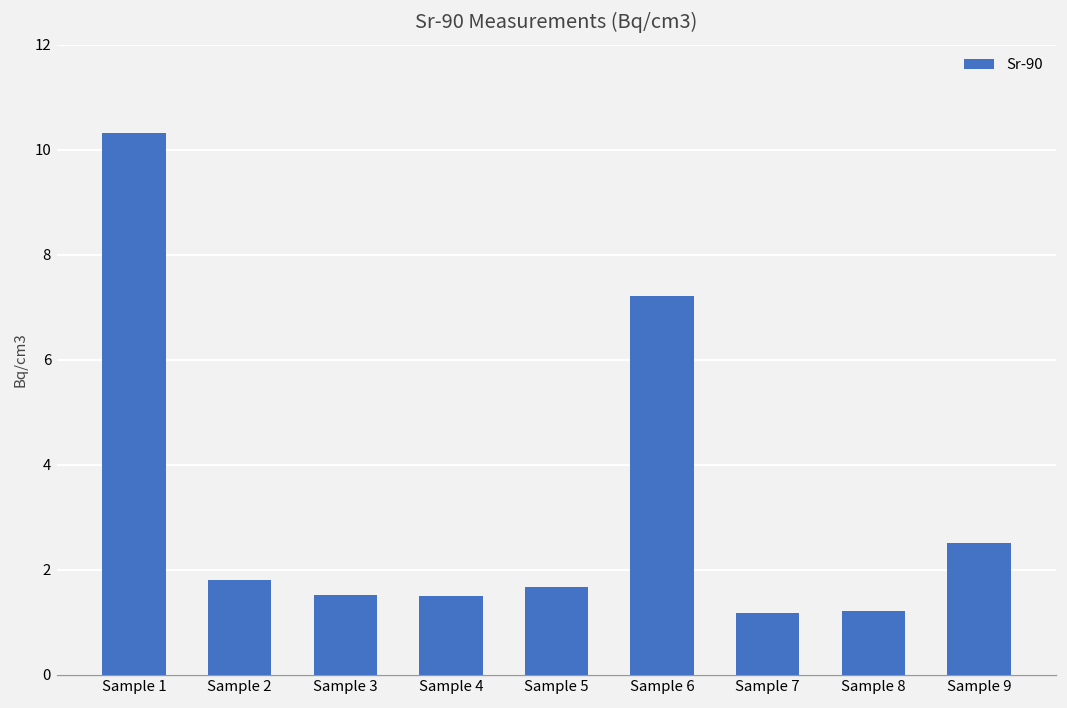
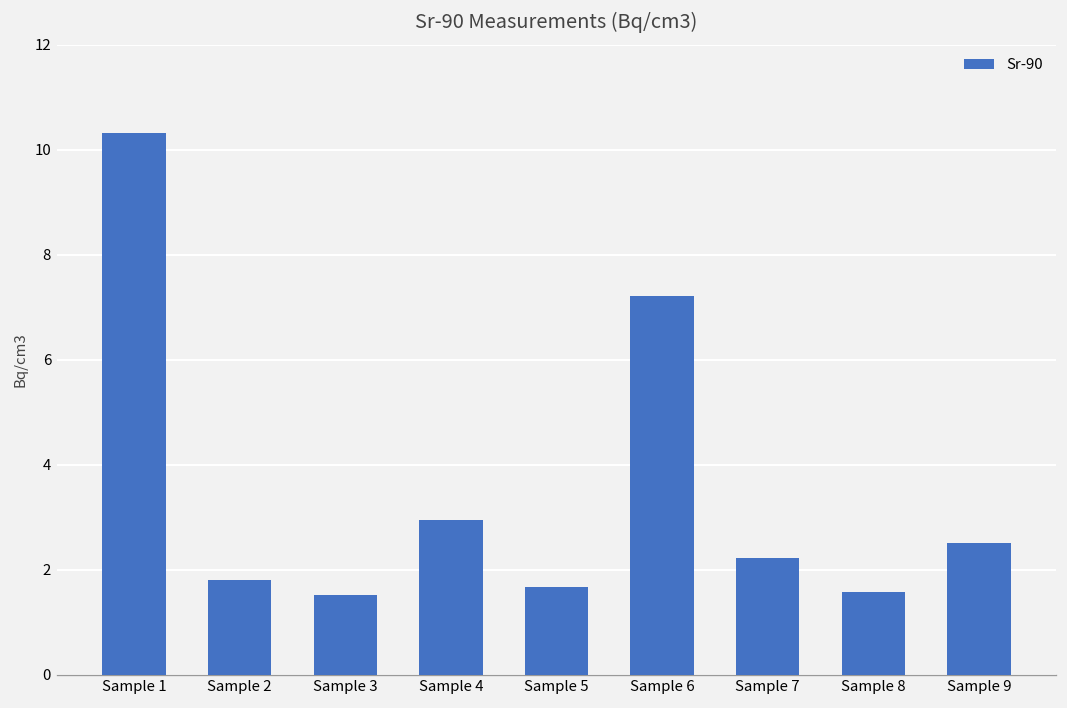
  {
    "Sample 1": 10.3,
    "Sample 2": 1.8,
    "Sample 3": 1.5,
-   "Sample 4": 1.5,
+   "Sample 4": 2.9,
    "Sample 5": 1.7,
    "Sample 6": 7.2,
-   "Sample 7": 1.2,
-   "Sample 8": 1.2,
+   "Sample 7": 2.2,
+   "Sample 8": 1.6,
    "Sample 9": 2.5
  }
